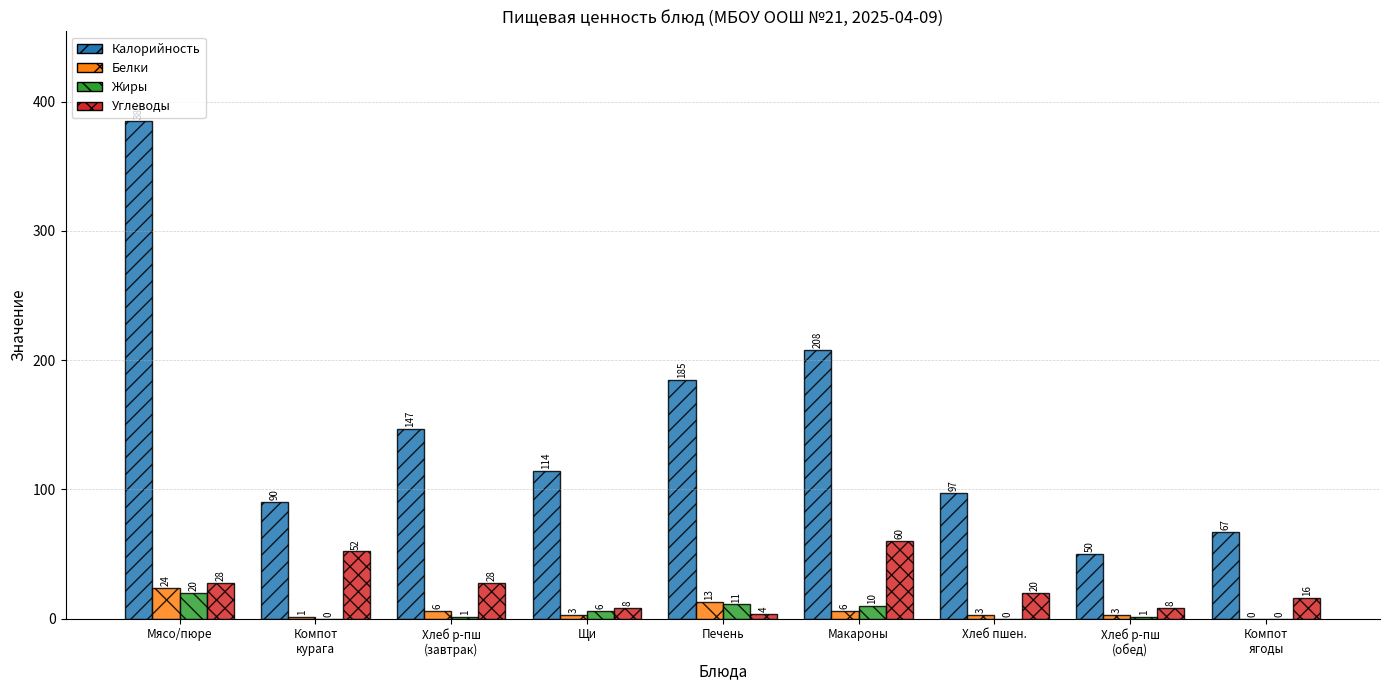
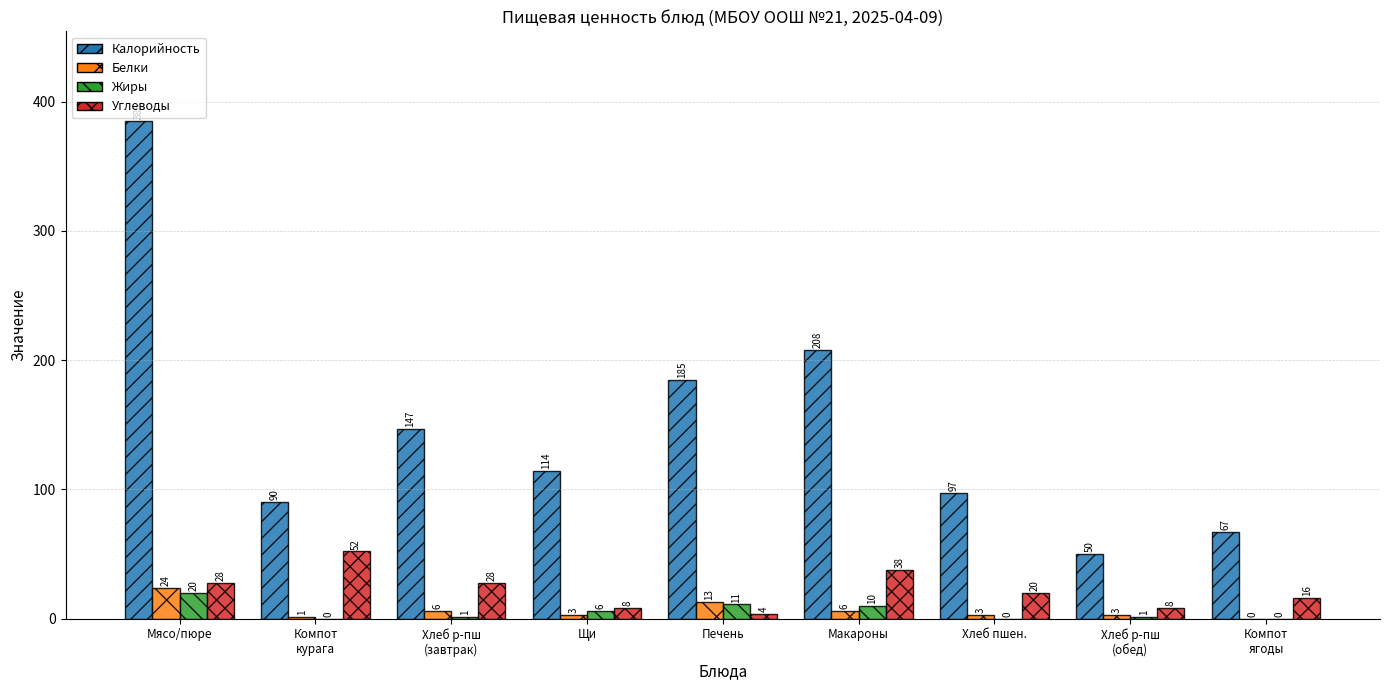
  {
    "Калорийность": {
      "Компот курага": 90,
      "Хлеб р-пш (завтрак)": 147,
      "Щи": 114,
      "Печень": 185,
      "Макароны": 208,
      "Хлеб пшен.": 97,
      "Хлеб р-пш (обед)": 50,
      "Компот ягоды": 67
    },
    "Белки": {
      "Мясо/пюре": 24,
      "Компот курага": 1,
      "Хлеб р-пш (завтрак)": 6,
      "Щи": 3,
      "Печень": 13,
      "Макароны": 6,
      "Хлеб пшен.": 3,
      "Хлеб р-пш (обед)": 3,
      "Компот ягоды": 0
    },
    "Жиры": {
      "Мясо/пюре": 20,
      "Компот курага": 0,
      "Хлеб р-пш (завтрак)": 1,
      "Щи": 6,
      "Печень": 11,
      "Макароны": 10,
      "Хлеб пшен.": 0,
      "Хлеб р-пш (обед)": 1,
      "Компот ягоды": 0
    },
    "Углеводы": {
      "Мясо/пюре": 28,
      "Компот курага": 52,
      "Хлеб р-пш (завтрак)": 28,
      "Щи": 8,
      "Печень": 4,
-     "Макароны": 60,
+     "Макароны": 38,
      "Хлеб пшен.": 20,
      "Хлеб р-пш (обед)": 8,
      "Компот ягоды": 16
    }
  }
